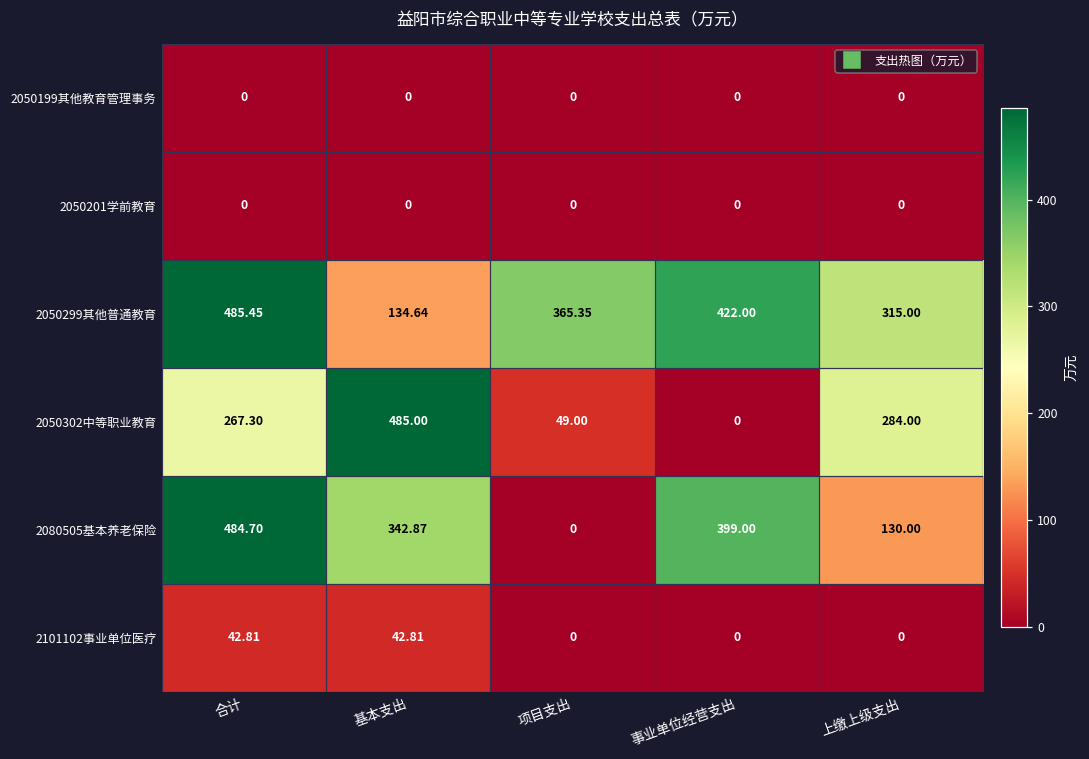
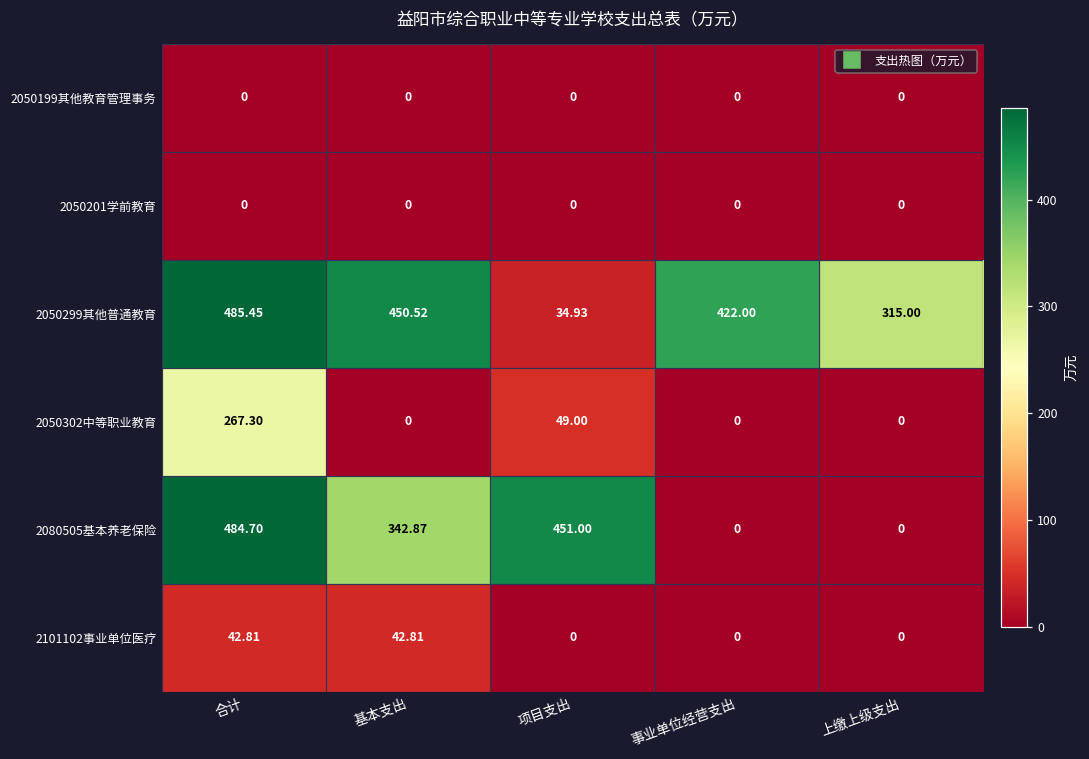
  {
    "2050199其他教育管理事务": {
      "合计": 0,
      "基本支出": 0,
      "项目支出": 0,
      "事业单位经营支出": 0,
      "上缴上级支出": 0
    },
    "2050201学前教育": {
      "合计": 0,
      "基本支出": 0,
      "项目支出": 0,
      "事业单位经营支出": 0,
      "上缴上级支出": 0
    },
    "2050299其他普通教育": {
      "合计": 485.45,
-     "基本支出": 134.64,
-     "项目支出": 365.35,
+     "基本支出": 450.52,
+     "项目支出": 34.93,
      "事业单位经营支出": 422.00,
      "上缴上级支出": 315.00
    },
    "2050302中等职业教育": {
      "合计": 267.30,
-     "基本支出": 485.00,
+     "基本支出": 0,
      "项目支出": 49.00,
      "事业单位经营支出": 0,
-     "上缴上级支出": 284.00
+     "上缴上级支出": 0
    },
    "2080505基本养老保险": {
      "合计": 484.70,
      "基本支出": 342.87,
-     "项目支出": 0,
-     "事业单位经营支出": 399.00,
-     "上缴上级支出": 130.00
+     "项目支出": 451.00,
+     "事业单位经营支出": 0,
+     "上缴上级支出": 0
    },
    "2101102事业单位医疗": {
      "合计": 42.81,
      "基本支出": 42.81,
      "项目支出": 0,
      "事业单位经营支出": 0,
      "上缴上级支出": 0
    }
  }
